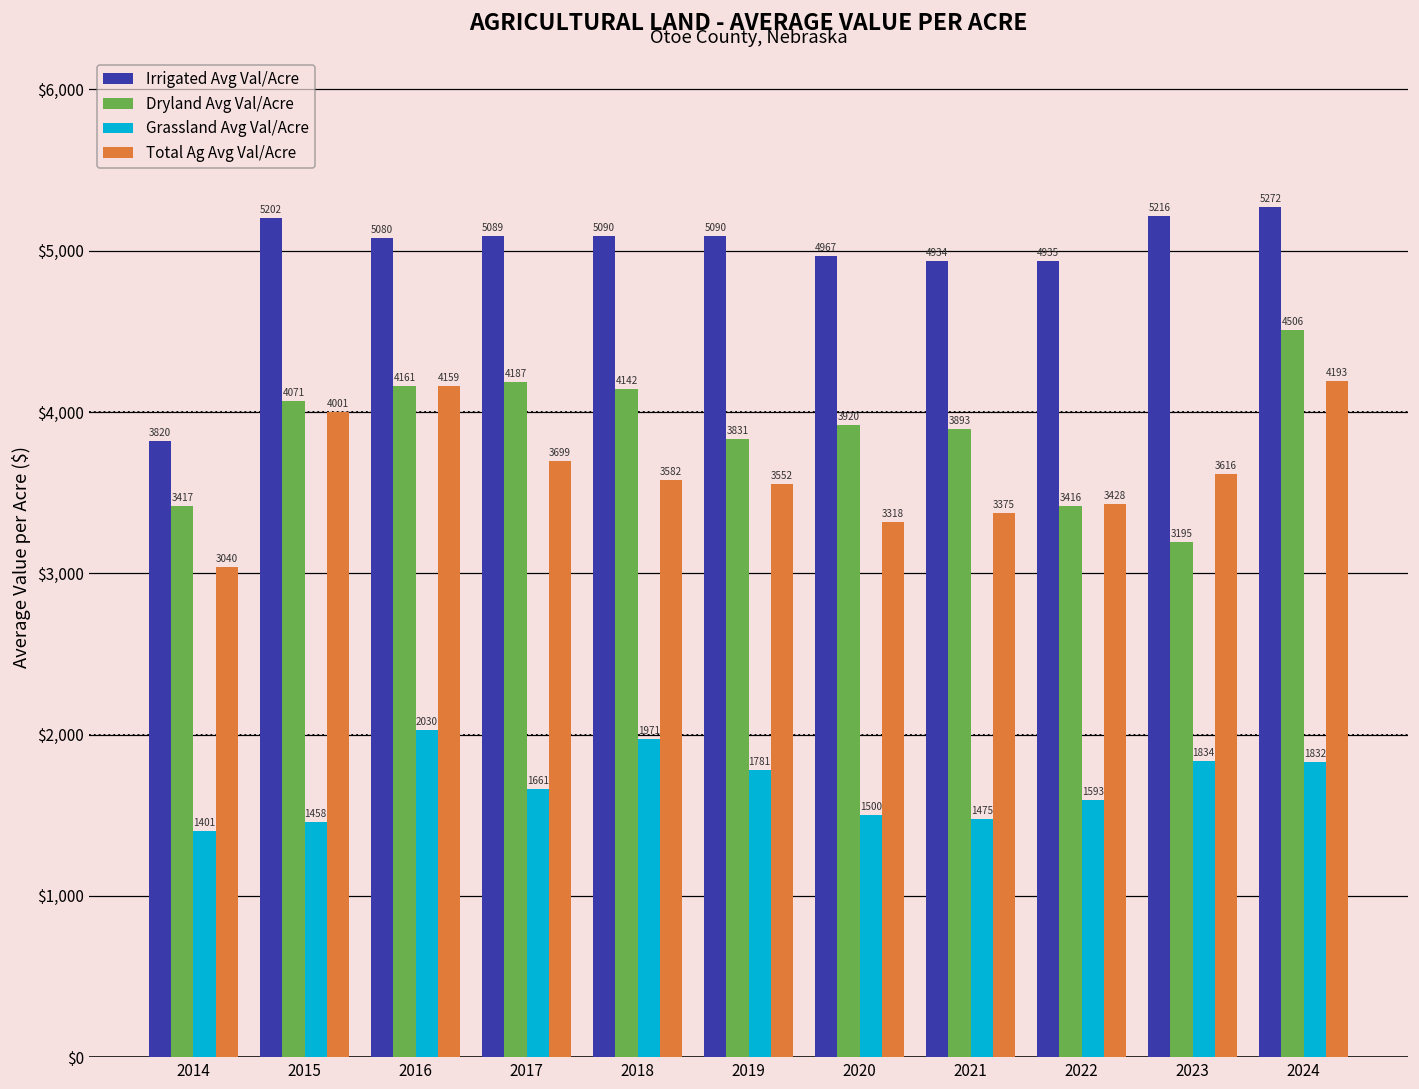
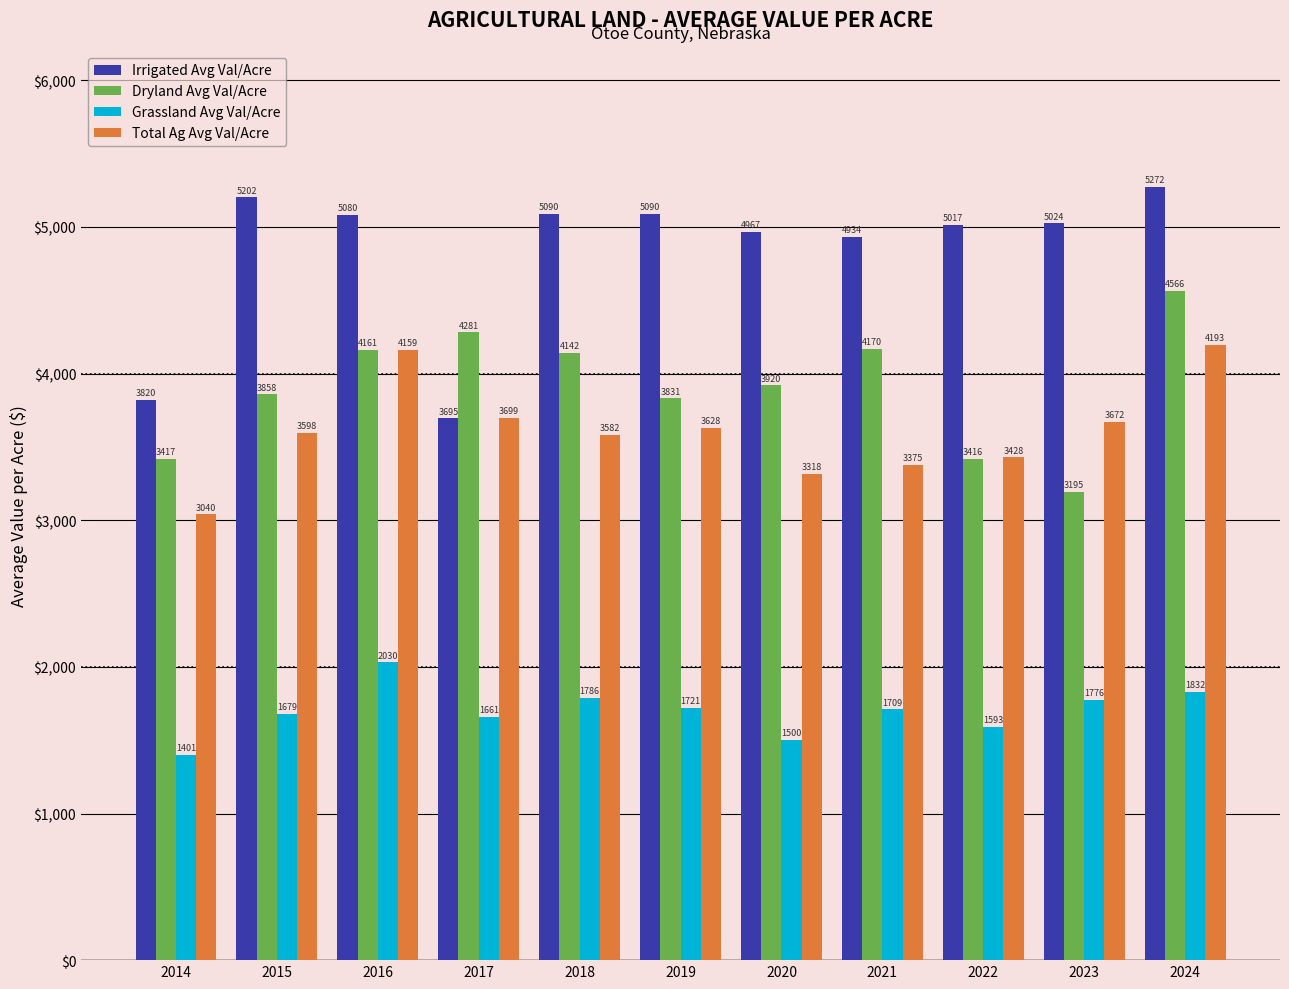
  {
    "Irrigated Avg Val/Acre": {
      "2014": 3820,
      "2015": 5202,
      "2016": 5080,
-     "2017": 5089,
+     "2017": 3695,
      "2018": 5090,
      "2019": 5090,
      "2020": 4967,
      "2021": 4934,
-     "2022": 4935,
-     "2023": 5216,
+     "2022": 5017,
+     "2023": 5024,
      "2024": 5272
    },
    "Dryland Avg Val/Acre": {
      "2014": 3417,
-     "2015": 4071,
+     "2015": 3858,
      "2016": 4161,
-     "2017": 4187,
+     "2017": 4281,
      "2018": 4142,
      "2019": 3831,
      "2020": 3920,
-     "2021": 3893,
+     "2021": 4170,
      "2022": 3416,
      "2023": 3195,
-     "2024": 4506
+     "2024": 4566
    },
    "Grassland Avg Val/Acre": {
      "2014": 1401,
-     "2015": 1458,
+     "2015": 1679,
      "2016": 2030,
      "2017": 1661,
-     "2018": 1971,
-     "2019": 1781,
+     "2018": 1786,
+     "2019": 1721,
      "2020": 1500,
-     "2021": 1475,
+     "2021": 1709,
      "2022": 1593,
-     "2023": 1834,
+     "2023": 1776,
      "2024": 1832
    },
    "Total Ag Avg Val/Acre": {
      "2014": 3040,
-     "2015": 4001,
+     "2015": 3598,
      "2016": 4159,
      "2017": 3699,
      "2018": 3582,
-     "2019": 3552,
+     "2019": 3628,
      "2020": 3318,
      "2021": 3375,
      "2022": 3428,
-     "2023": 3616,
+     "2023": 3672,
      "2024": 4193
    }
  }
